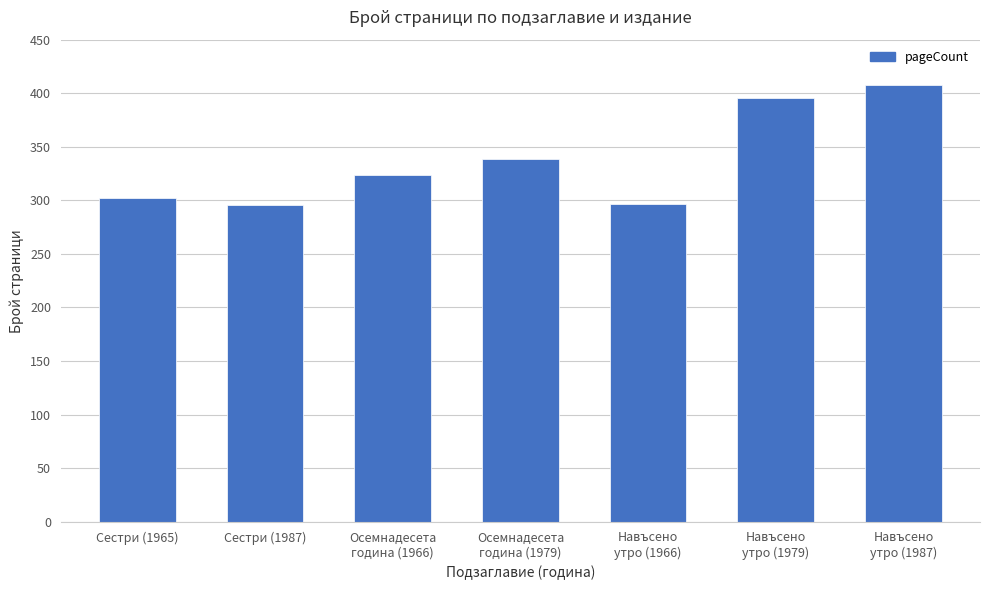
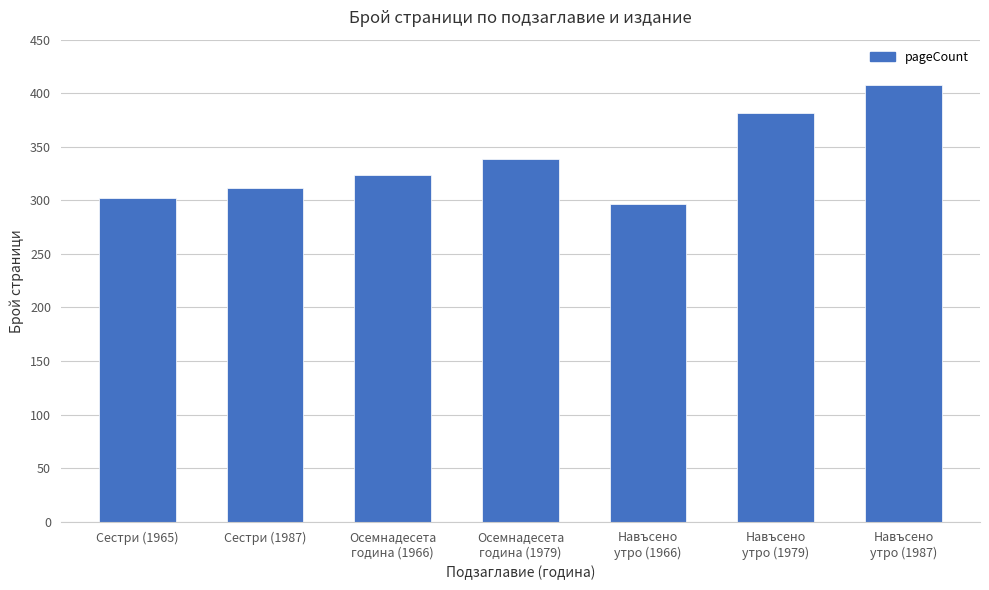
  {
    "Сестри (1965)": 302,
-   "Сестри (1987)": 296,
+   "Сестри (1987)": 312,
    "Осемнадесета година (1966)": 324,
    "Осемнадесета година (1979)": 339,
    "Навъсено утро (1966)": 297,
-   "Навъсено утро (1979)": 396,
+   "Навъсено утро (1979)": 382,
    "Навъсено утро (1987)": 408
  }
